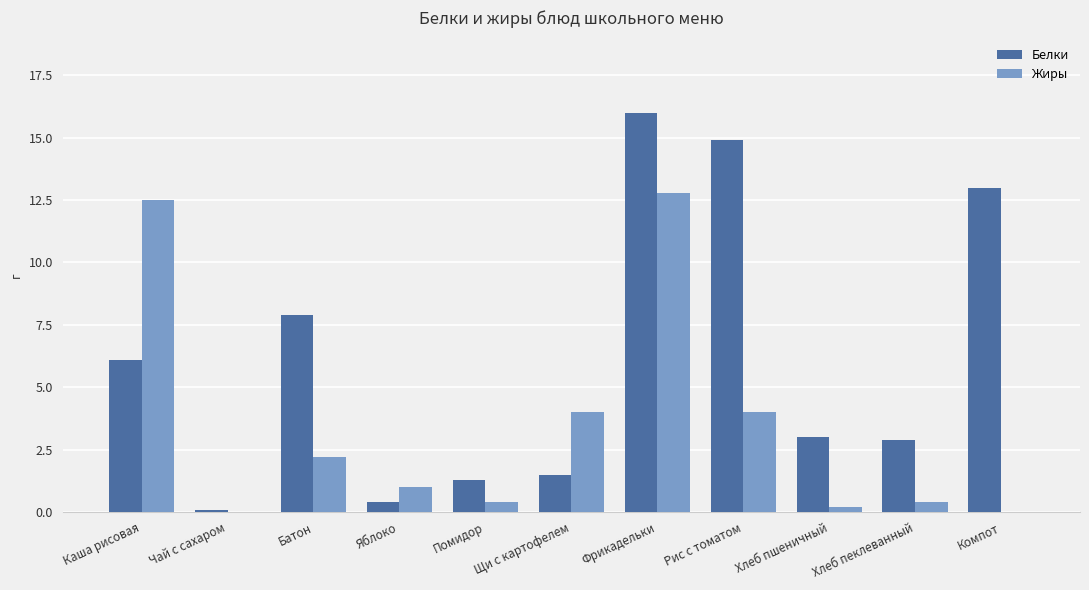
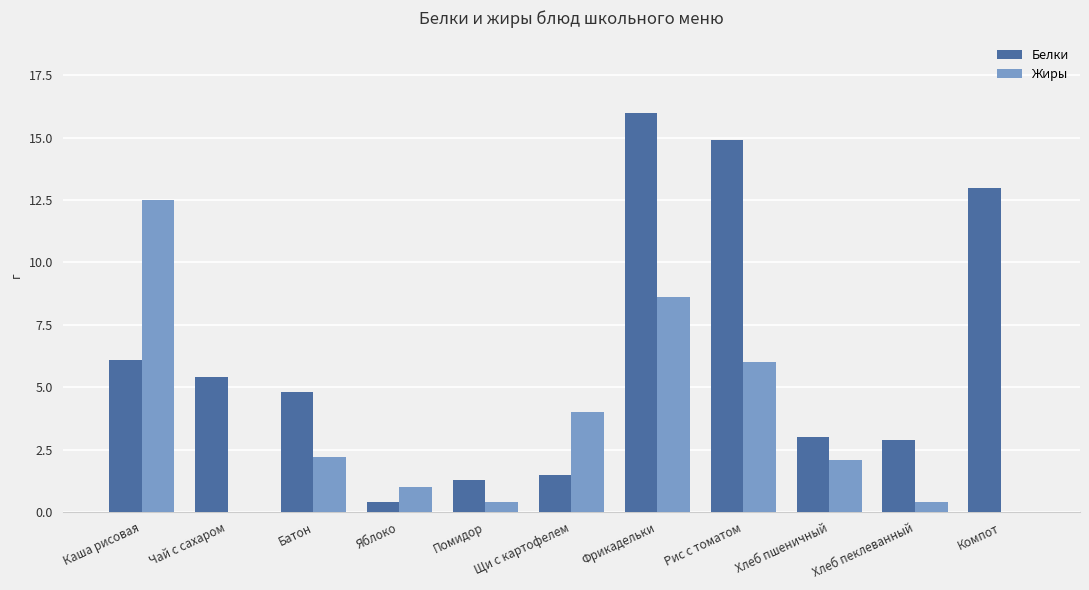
  {
    "Белки": {
      "Каша рисовая": 6.1,
-     "Чай с сахаром": 0.1,
-     "Батон": 7.9,
+     "Чай с сахаром": 5.4,
+     "Батон": 4.8,
      "Яблоко": 0.4,
      "Помидор": 1.3,
      "Щи с картофелем": 1.5,
      "Фрикадельки": 16.0,
      "Рис с томатом": 14.9,
      "Хлеб пшеничный": 3.0,
      "Хлеб пеклеванный": 2.9,
      "Компот": 13.0
    },
    "Жиры": {
      "Каша рисовая": 12.5,
      "Чай с сахаром": 0.0,
      "Батон": 2.2,
      "Яблоко": 1.0,
      "Помидор": 0.4,
      "Щи с картофелем": 4.0,
-     "Фрикадельки": 12.8,
-     "Рис с томатом": 4,
-     "Хлеб пшеничный": 0.2,
+     "Фрикадельки": 8.6,
+     "Рис с томатом": 6,
+     "Хлеб пшеничный": 2.1,
      "Хлеб пеклеванный": 0.4,
      "Компот": 0.0
    }
  }
